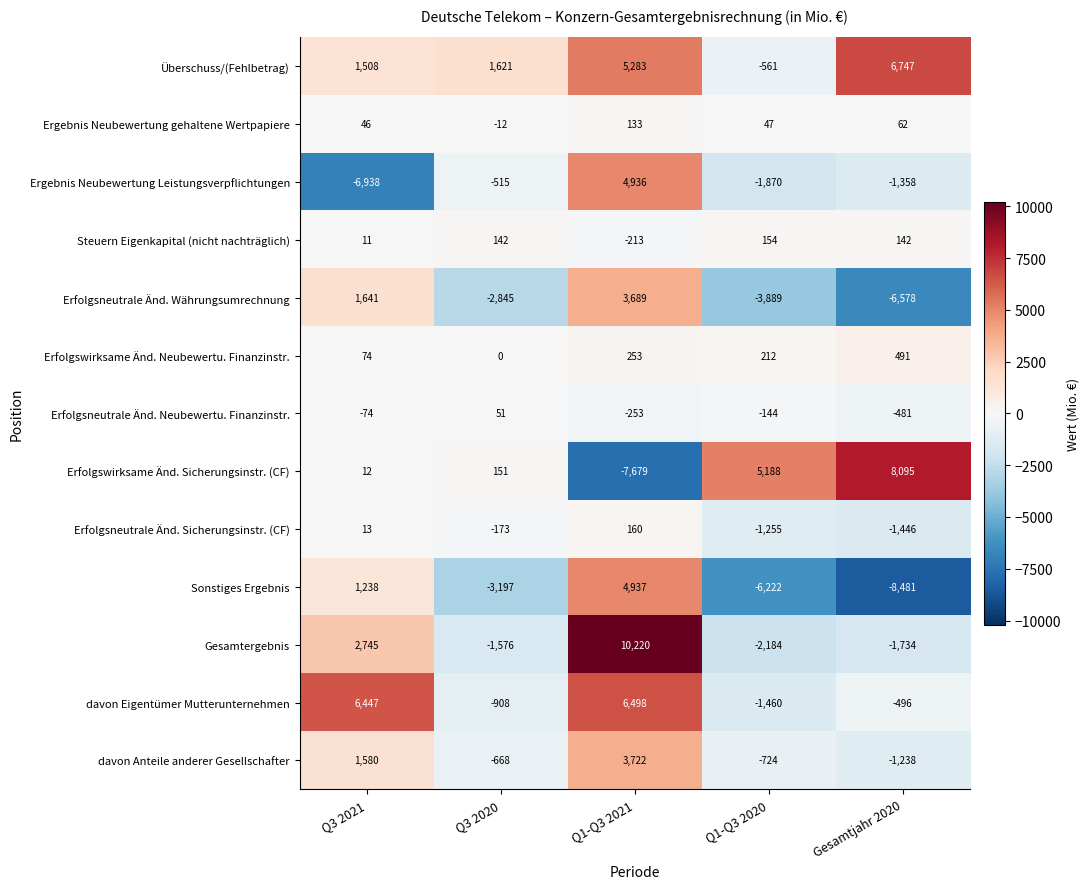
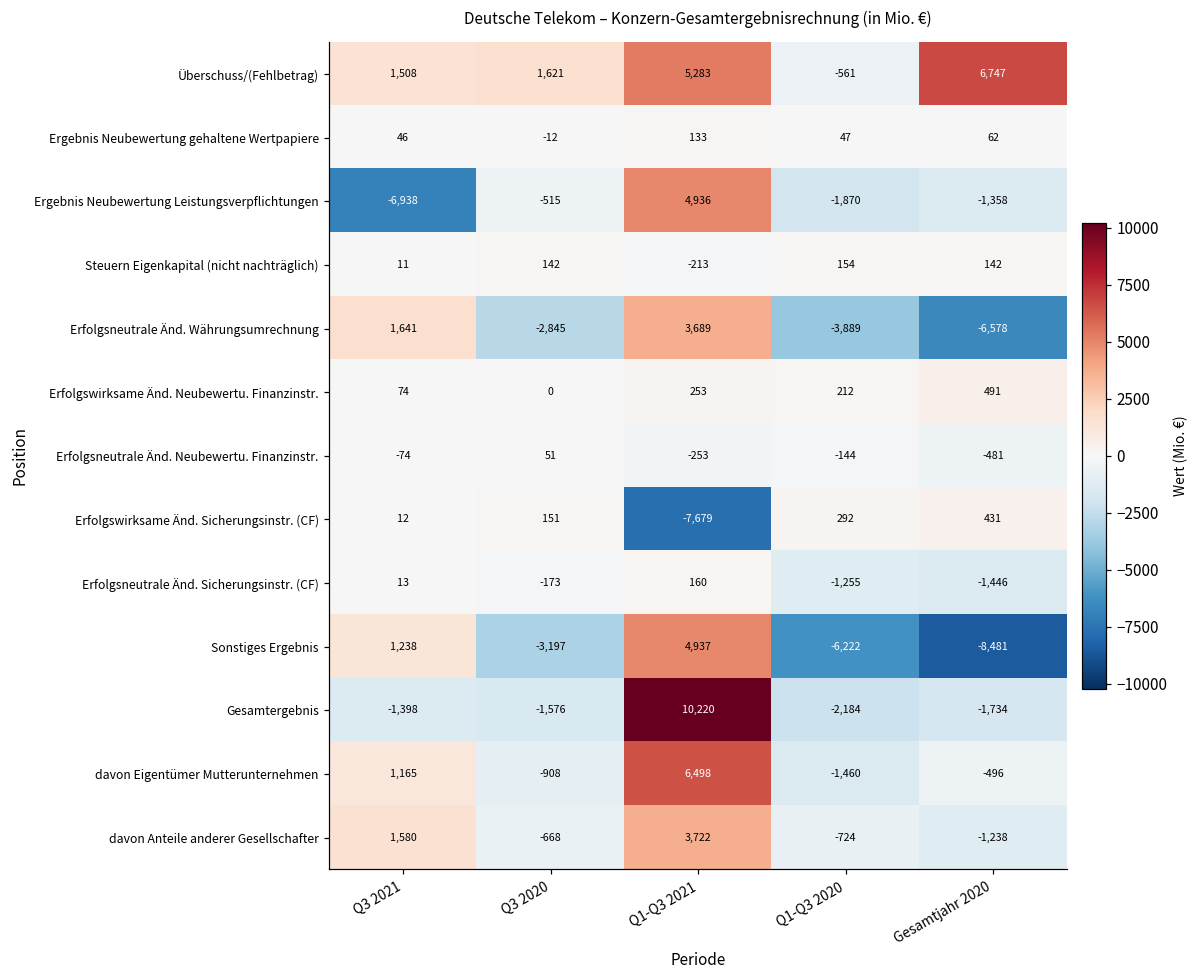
  {
    "Überschuss/(Fehlbetrag)": {
      "Q3 2021": "1,508",
      "Q3 2020": "1,621",
      "Q1-Q3 2021": "5,283",
      "Q1-Q3 2020": "-561",
      "Gesamtjahr 2020": "6,747"
    },
    "Ergebnis Neubewertung gehaltene Wertpapiere": {
      "Q3 2021": "46",
      "Q3 2020": "-12",
      "Q1-Q3 2021": "133",
      "Q1-Q3 2020": "47",
      "Gesamtjahr 2020": "62"
    },
    "Ergebnis Neubewertung Leistungsverpflichtungen": {
      "Q3 2021": "-6,938",
      "Q3 2020": "-515",
      "Q1-Q3 2021": "4,936",
      "Q1-Q3 2020": "-1,870",
      "Gesamtjahr 2020": "-1,358"
    },
    "Steuern Eigenkapital (nicht nachträglich)": {
      "Q3 2021": "11",
      "Q3 2020": "142",
      "Q1-Q3 2021": "-213",
      "Q1-Q3 2020": "154",
      "Gesamtjahr 2020": "142"
    },
    "Erfolgsneutrale Änd. Währungsumrechnung": {
      "Q3 2021": "1,641",
      "Q3 2020": "-2,845",
      "Q1-Q3 2021": "3,689",
      "Q1-Q3 2020": "-3,889",
      "Gesamtjahr 2020": "-6,578"
    },
    "Erfolgswirksame Änd. Neubewertu. Finanzinstr.": {
      "Q3 2021": "74",
      "Q3 2020": "0",
      "Q1-Q3 2021": "253",
      "Q1-Q3 2020": "212",
      "Gesamtjahr 2020": "491"
    },
    "Erfolgsneutrale Änd. Neubewertu. Finanzinstr.": {
      "Q3 2021": "-74",
      "Q3 2020": "51",
      "Q1-Q3 2021": "-253",
      "Q1-Q3 2020": "-144",
      "Gesamtjahr 2020": "-481"
    },
    "Erfolgswirksame Änd. Sicherungsinstr. (CF)": {
      "Q3 2021": "12",
      "Q3 2020": "151",
      "Q1-Q3 2021": "-7,679",
-     "Q1-Q3 2020": "5,188",
-     "Gesamtjahr 2020": "8,095"
+     "Q1-Q3 2020": "292",
+     "Gesamtjahr 2020": "431"
    },
    "Erfolgsneutrale Änd. Sicherungsinstr. (CF)": {
      "Q3 2021": "13",
      "Q3 2020": "-173",
      "Q1-Q3 2021": "160",
      "Q1-Q3 2020": "-1,255",
      "Gesamtjahr 2020": "-1,446"
    },
    "Sonstiges Ergebnis": {
      "Q3 2021": "1,238",
      "Q3 2020": "-3,197",
      "Q1-Q3 2021": "4,937",
      "Q1-Q3 2020": "-6,222",
      "Gesamtjahr 2020": "-8,481"
    },
    "Gesamtergebnis": {
-     "Q3 2021": "2,745",
+     "Q3 2021": "-1,398",
      "Q3 2020": "-1,576",
      "Q1-Q3 2021": "10,220",
      "Q1-Q3 2020": "-2,184",
      "Gesamtjahr 2020": "-1,734"
    },
    "davon Eigentümer Mutterunternehmen": {
-     "Q3 2021": "6,447",
+     "Q3 2021": "1,165",
      "Q3 2020": "-908",
      "Q1-Q3 2021": "6,498",
      "Q1-Q3 2020": "-1,460",
      "Gesamtjahr 2020": "-496"
    },
    "davon Anteile anderer Gesellschafter": {
      "Q3 2021": "1,580",
      "Q3 2020": "-668",
      "Q1-Q3 2021": "3,722",
      "Q1-Q3 2020": "-724",
      "Gesamtjahr 2020": "-1,238"
    }
  }
